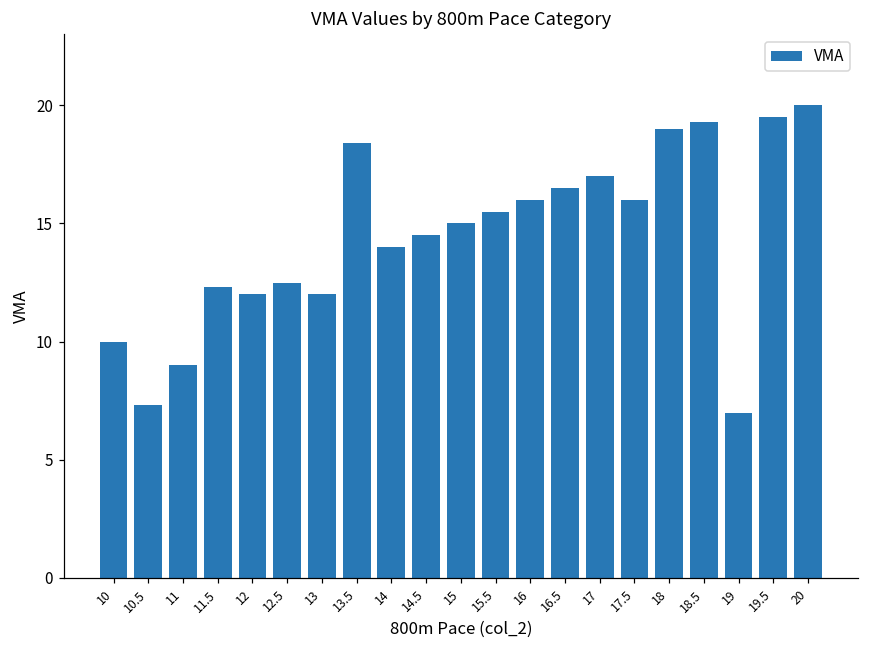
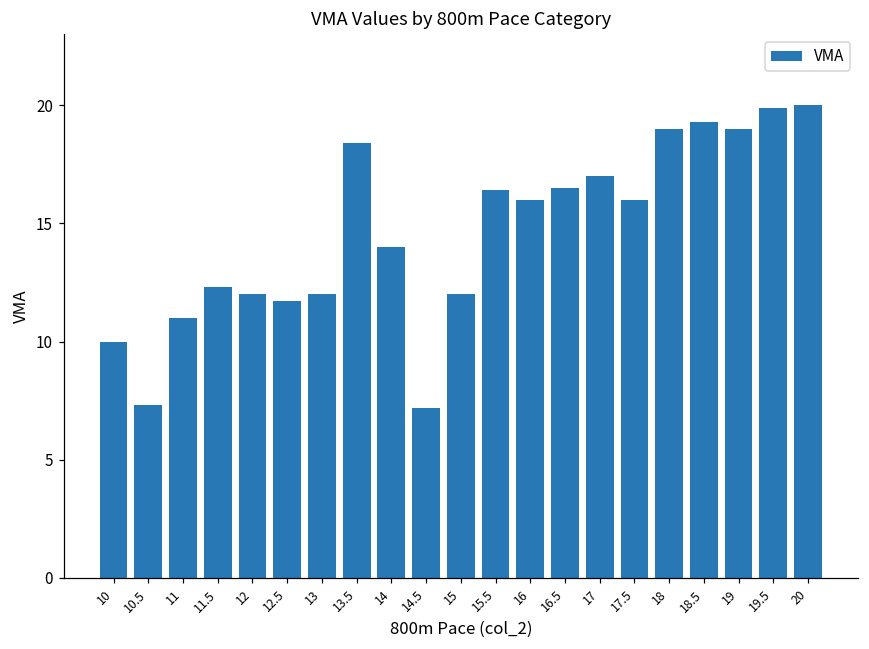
  {
    "10": 10.0,
    "10.5": 7.3,
-   "11": 9,
+   "11": 11,
    "11.5": 12.3,
    "12": 12.0,
-   "12.5": 12.5,
+   "12.5": 11.7,
    "13": 12.0,
    "13.5": 18.4,
    "14": 14.0,
-   "14.5": 14.5,
-   "15": 15,
-   "15.5": 15.5,
+   "14.5": 7.2,
+   "15": 12,
+   "15.5": 16.4,
    "16": 16.0,
    "16.5": 16.5,
    "17": 17.0,
    "17.5": 16.0,
    "18": 19.0,
    "18.5": 19.3,
-   "19": 7,
-   "19.5": 19.5,
+   "19": 19,
+   "19.5": 19.9,
    "20": 20.0
  }
